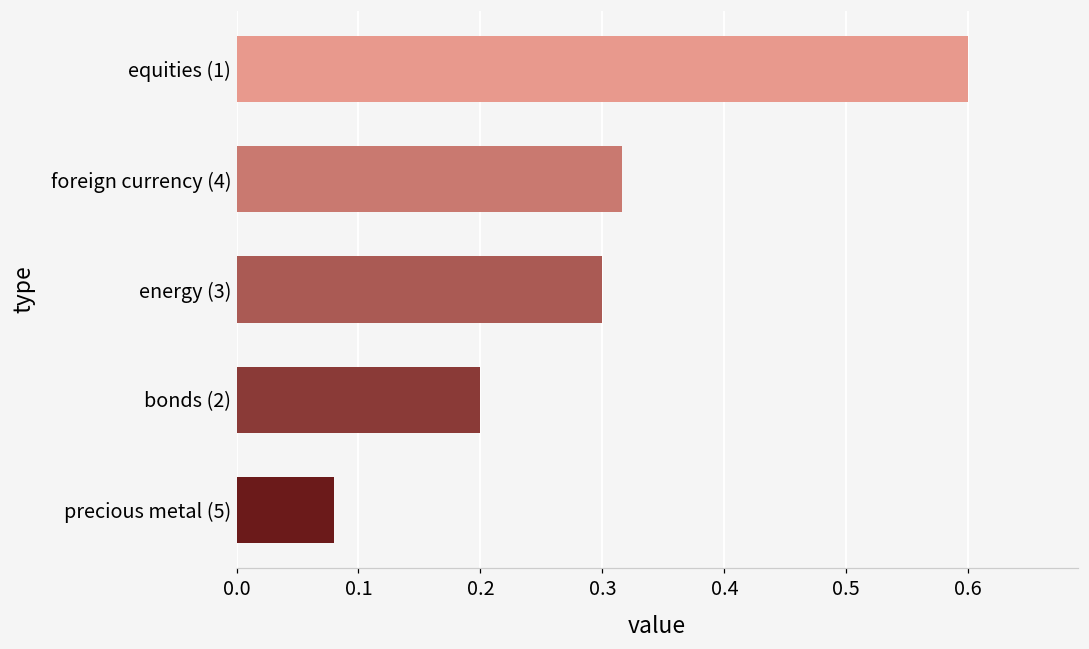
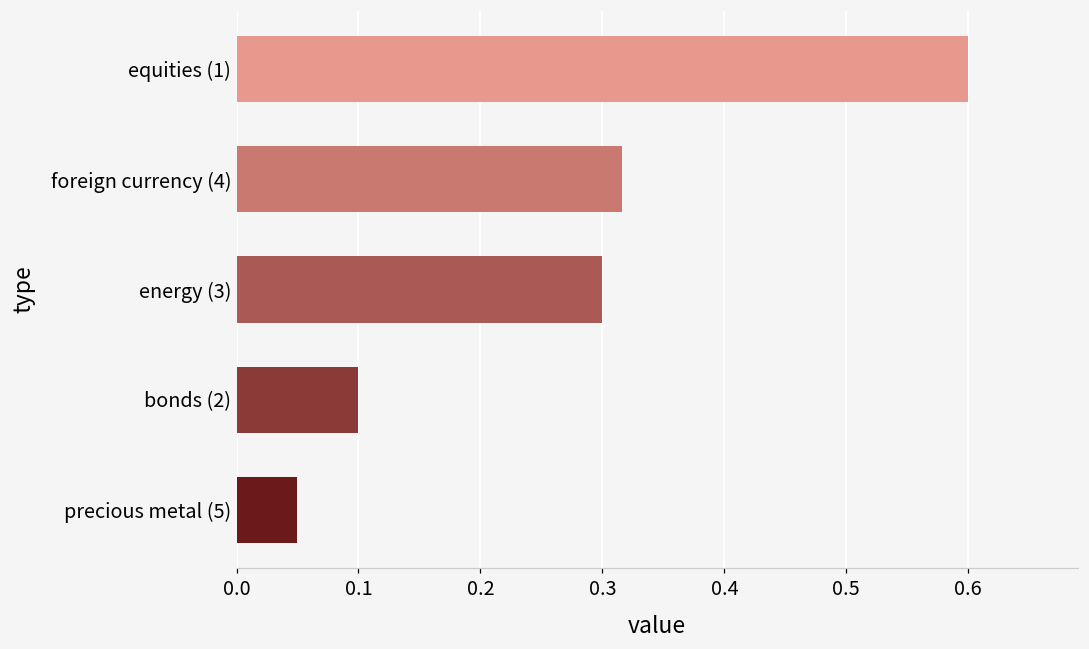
  {
    "equities (1)": 0.60,
    "foreign currency (4)": 0.316,
    "energy (3)": 0.30,
-   "bonds (2)": 0.2,
-   "precious metal (5)": 0.08
+   "bonds (2)": 0.1,
+   "precious metal (5)": 0.05
  }
